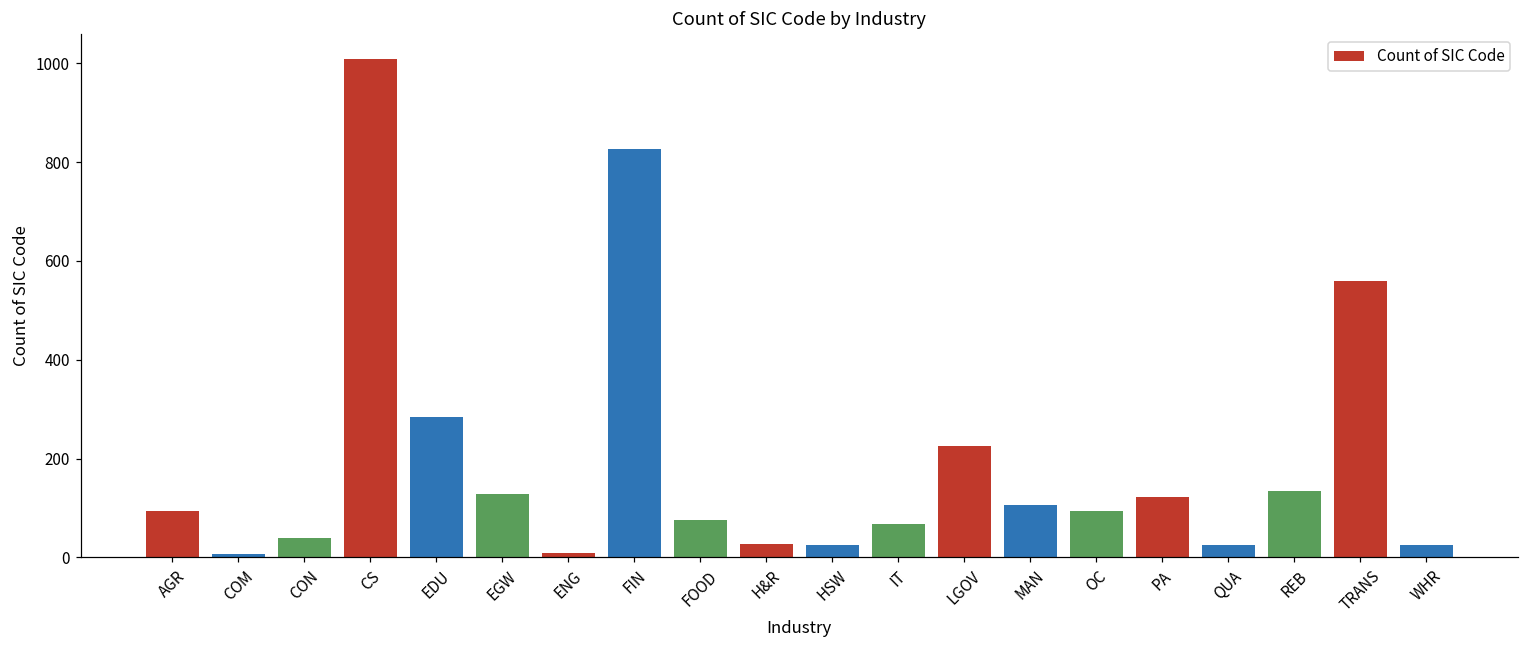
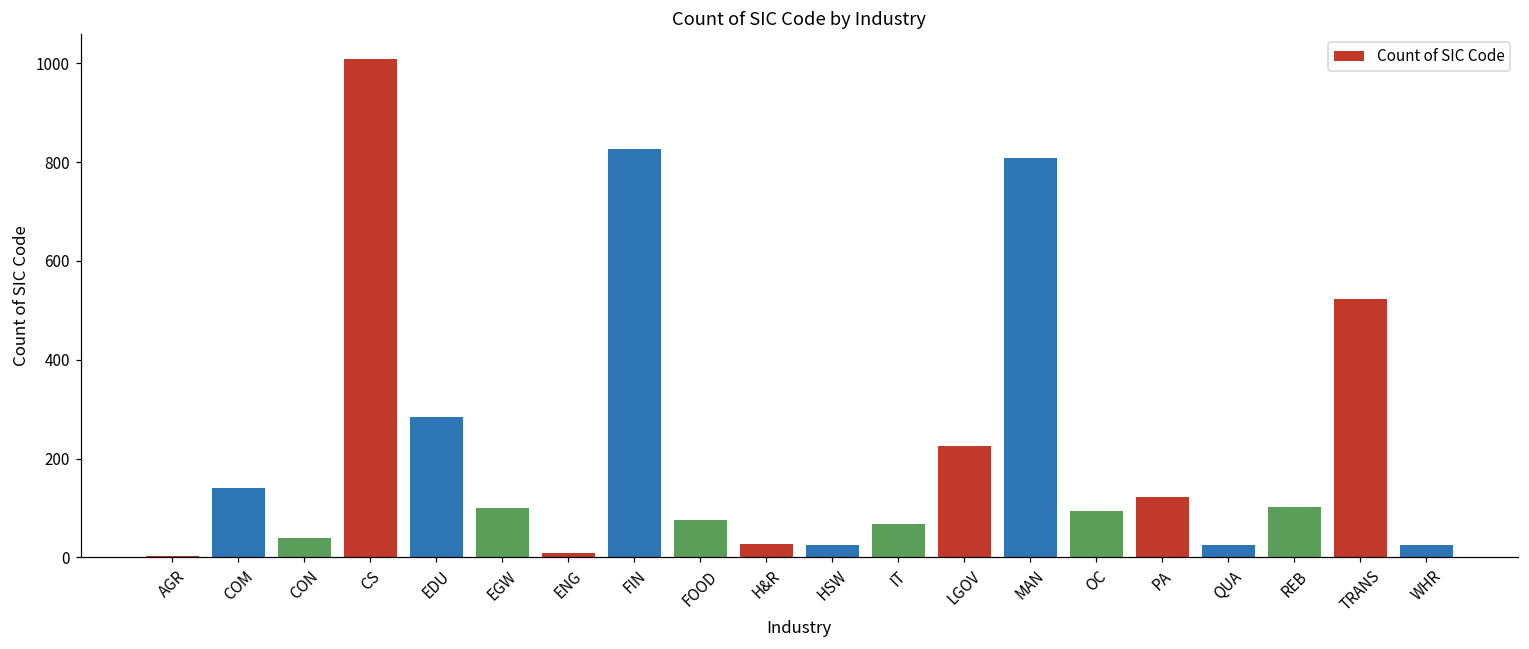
  {
-   "AGR": 90,
-   "COM": 10,
+   "AGR": 0,
+   "COM": 140,
    "CON": 40,
    "CS": 1010,
    "EDU": 280,
-   "EGW": 130,
+   "EGW": 100,
    "ENG": 10,
    "FIN": 830,
    "FOOD": 80,
    "H&R": 30,
    "HSW": 30,
    "IT": 70,
    "LGOV": 230,
-   "MAN": 110,
+   "MAN": 810,
    "OC": 90,
    "PA": 120,
    "QUA": 30,
-   "REB": 130,
-   "TRANS": 560,
+   "REB": 100,
+   "TRANS": 520,
    "WHR": 30
  }
